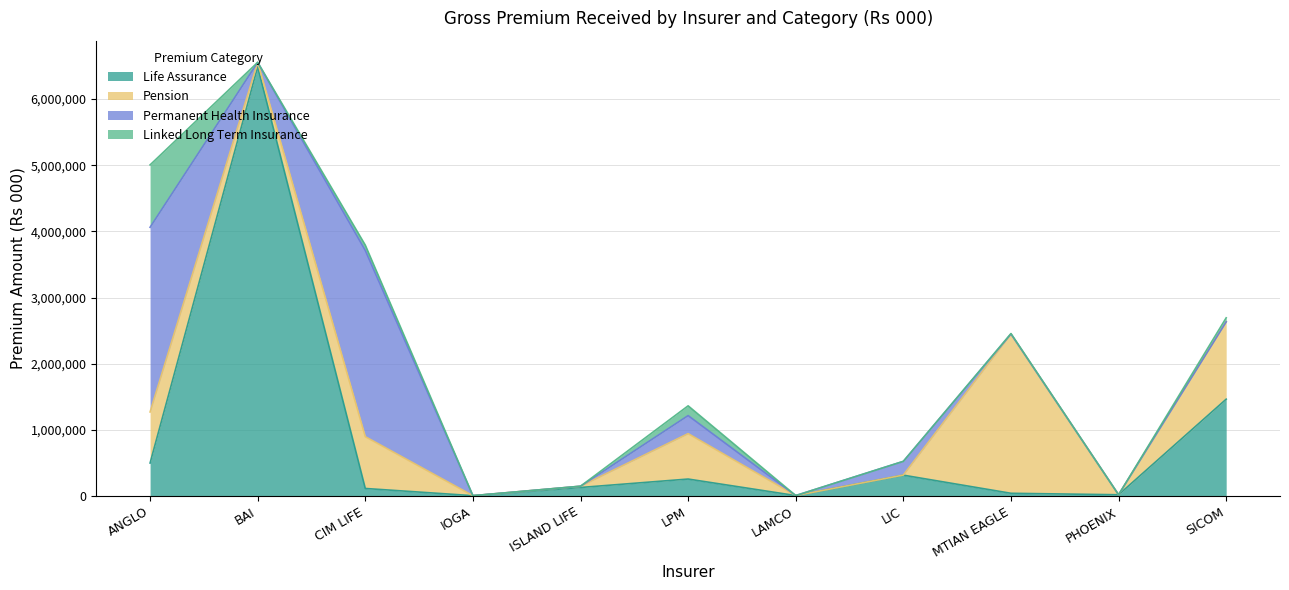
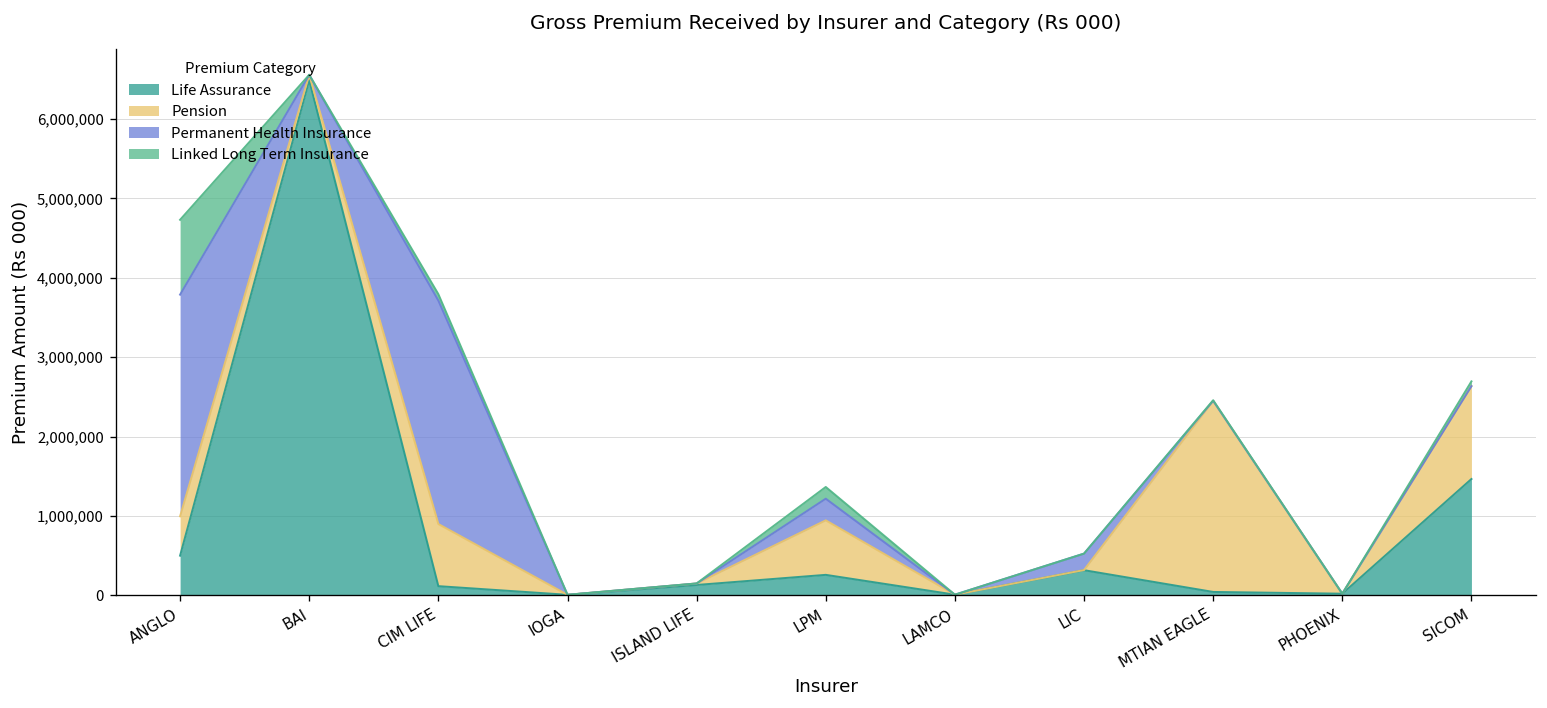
  {
    "Pension": {
-     "ANGLO": "800,000",
+     "ANGLO": "500,000",
      "CIM LIFE": "800,000",
      "LPM": "700,000"
    },
    "Permanent Health Insurance": {
      "ANGLO": "2,800,000",
      "CIM LIFE": "2,800,000",
      "LPM": "300,000"
    }
  }
